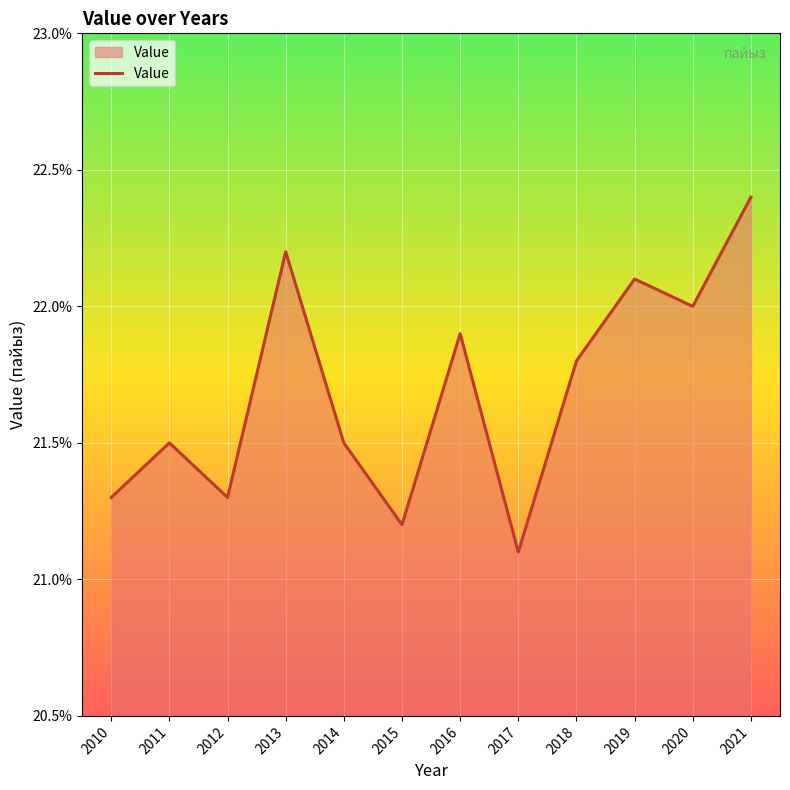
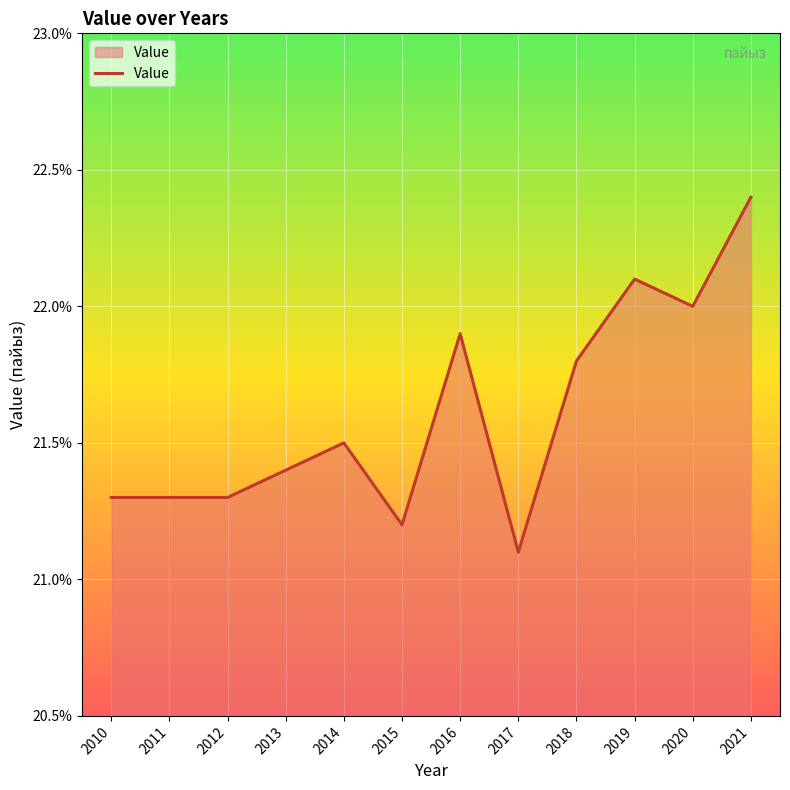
  {
    "2010": "21.3%",
-   "2011": "21.5%",
+   "2011": "21.3%",
    "2012": "21.3%",
-   "2013": "22.2%",
+   "2013": "21.4%",
    "2014": "21.5%",
    "2015": "21.2%",
    "2016": "21.9%",
    "2017": "21.1%",
    "2018": "21.8%",
    "2019": "22.1%",
    "2020": "22.0%",
    "2021": "22.4%"
  }
